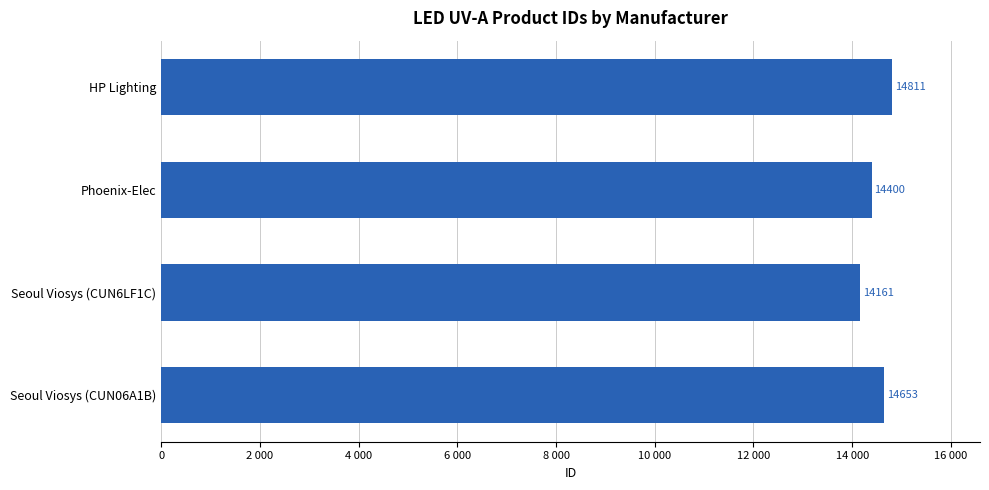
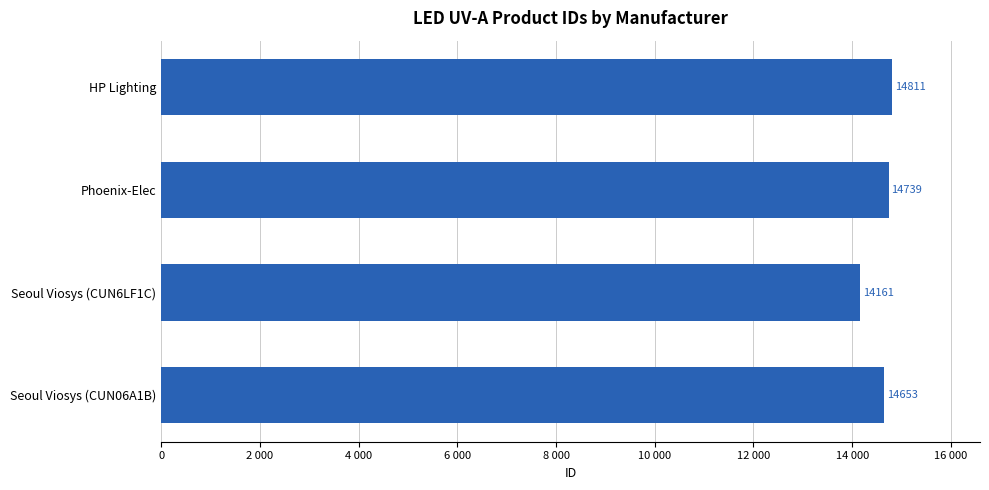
  {
    "HP Lighting": 14811,
-   "Phoenix-Elec": 14400,
+   "Phoenix-Elec": 14739,
    "Seoul Viosys (CUN6LF1C)": 14161,
    "Seoul Viosys (CUN06A1B)": 14653
  }
